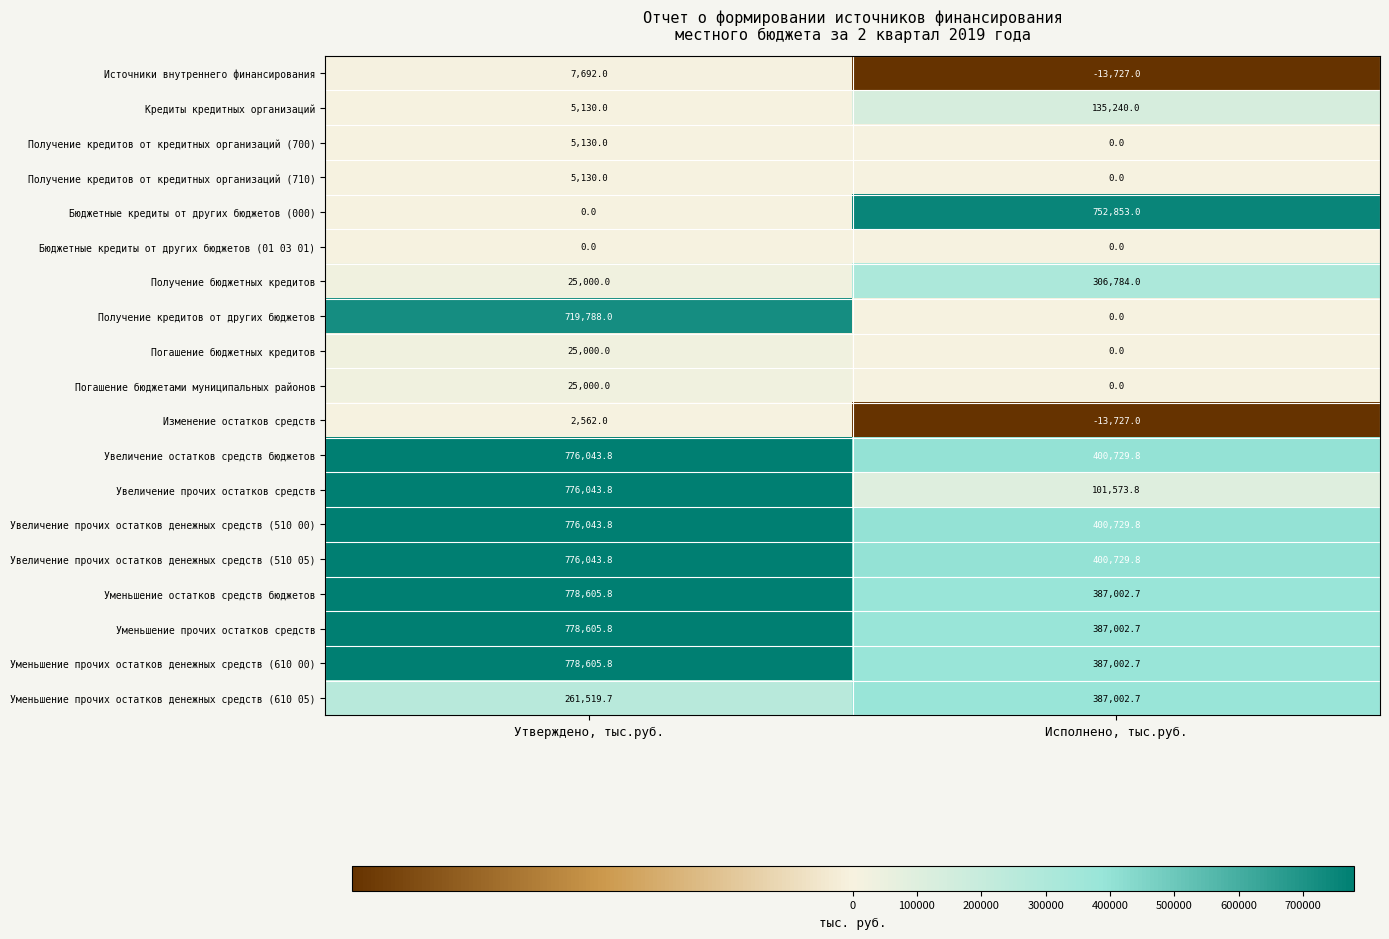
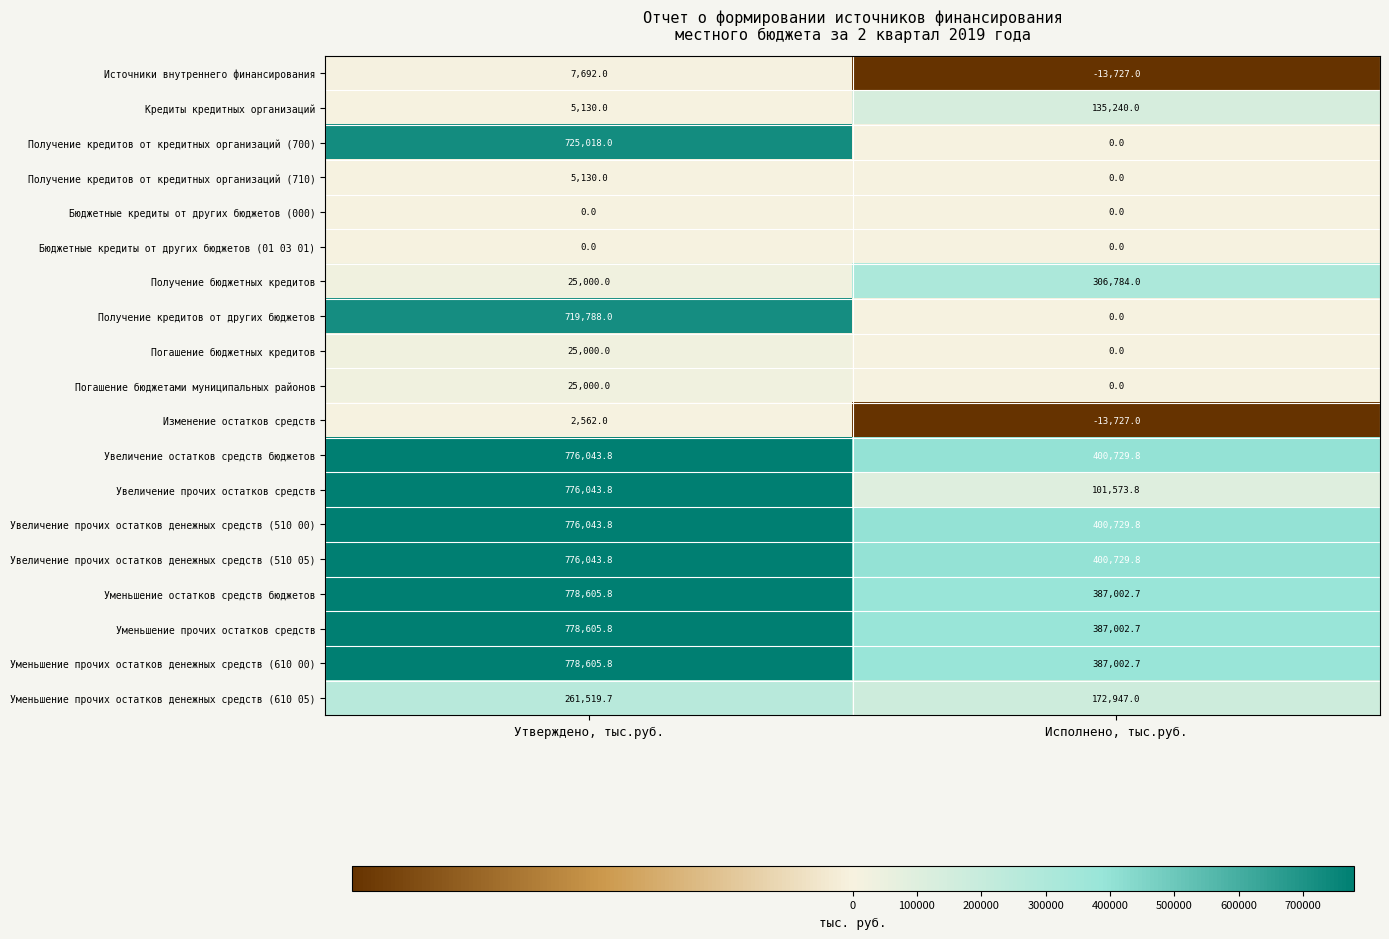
  {
    "Источники внутреннего финансирования": {
      "Утверждено, тыс.руб.": "7,692.0",
      "Исполнено, тыс.руб.": "-13,727.0"
    },
    "Кредиты кредитных организаций": {
      "Утверждено, тыс.руб.": "5,130.0",
      "Исполнено, тыс.руб.": "135,240.0"
    },
    "Получение кредитов от кредитных организаций (700)": {
-     "Утверждено, тыс.руб.": "5,130.0",
+     "Утверждено, тыс.руб.": "725,018.0",
      "Исполнено, тыс.руб.": "0.0"
    },
    "Получение кредитов от кредитных организаций (710)": {
      "Утверждено, тыс.руб.": "5,130.0",
      "Исполнено, тыс.руб.": "0.0"
    },
    "Бюджетные кредиты от других бюджетов (000)": {
      "Утверждено, тыс.руб.": "0.0",
-     "Исполнено, тыс.руб.": "752,853.0"
+     "Исполнено, тыс.руб.": "0.0"
    },
    "Бюджетные кредиты от других бюджетов (01 03 01)": {
      "Утверждено, тыс.руб.": "0.0",
      "Исполнено, тыс.руб.": "0.0"
    },
    "Получение бюджетных кредитов": {
      "Утверждено, тыс.руб.": "25,000.0",
      "Исполнено, тыс.руб.": "306,784.0"
    },
    "Получение кредитов от других бюджетов": {
      "Утверждено, тыс.руб.": "719,788.0",
      "Исполнено, тыс.руб.": "0.0"
    },
    "Погашение бюджетных кредитов": {
      "Утверждено, тыс.руб.": "25,000.0",
      "Исполнено, тыс.руб.": "0.0"
    },
    "Погашение бюджетами муниципальных районов": {
      "Утверждено, тыс.руб.": "25,000.0",
      "Исполнено, тыс.руб.": "0.0"
    },
    "Изменение остатков средств": {
      "Утверждено, тыс.руб.": "2,562.0",
      "Исполнено, тыс.руб.": "-13,727.0"
    },
    "Увеличение остатков средств бюджетов": {
      "Утверждено, тыс.руб.": "776,043.8",
      "Исполнено, тыс.руб.": "400,729.8"
    },
    "Увеличение прочих остатков средств": {
      "Утверждено, тыс.руб.": "776,043.8",
      "Исполнено, тыс.руб.": "101,573.8"
    },
    "Увеличение прочих остатков денежных средств (510 00)": {
      "Утверждено, тыс.руб.": "776,043.8",
      "Исполнено, тыс.руб.": "400,729.8"
    },
    "Увеличение прочих остатков денежных средств (510 05)": {
      "Утверждено, тыс.руб.": "776,043.8",
      "Исполнено, тыс.руб.": "400,729.8"
    },
    "Уменьшение остатков средств бюджетов": {
      "Утверждено, тыс.руб.": "778,605.8",
      "Исполнено, тыс.руб.": "387,002.7"
    },
    "Уменьшение прочих остатков средств": {
      "Утверждено, тыс.руб.": "778,605.8",
      "Исполнено, тыс.руб.": "387,002.7"
    },
    "Уменьшение прочих остатков денежных средств (610 00)": {
      "Утверждено, тыс.руб.": "778,605.8",
      "Исполнено, тыс.руб.": "387,002.7"
    },
    "Уменьшение прочих остатков денежных средств (610 05)": {
      "Утверждено, тыс.руб.": "261,519.7",
-     "Исполнено, тыс.руб.": "387,002.7"
+     "Исполнено, тыс.руб.": "172,947.0"
    }
  }
